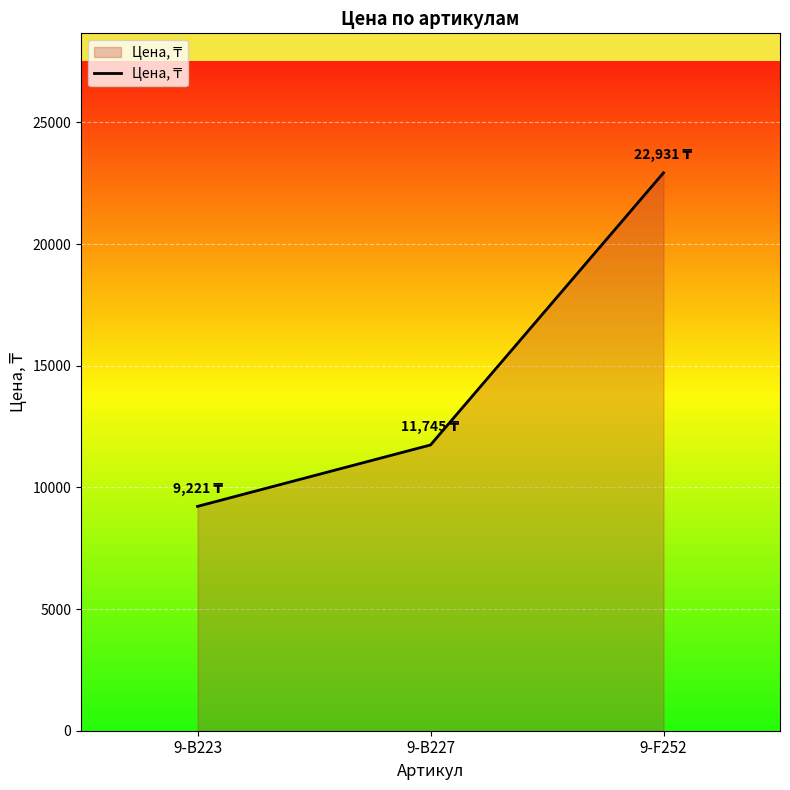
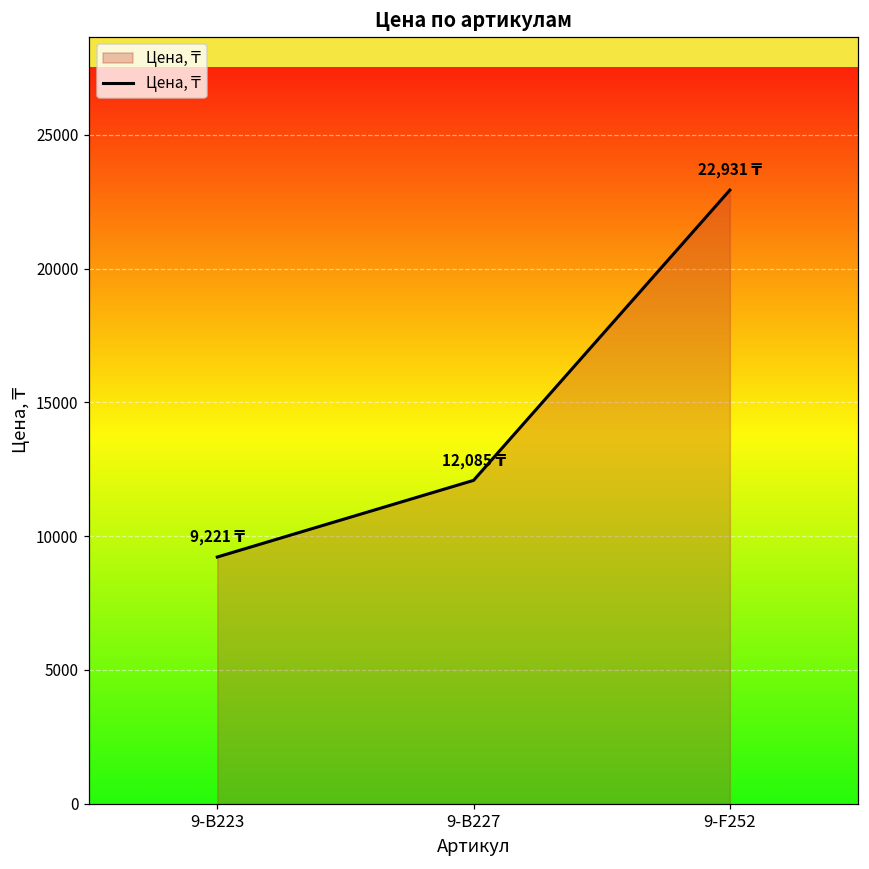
  {
    "9-B223": "9,221",
-   "9-B227": "11,745",
+   "9-B227": "12,085",
    "9-F252": "22,931"
  }
